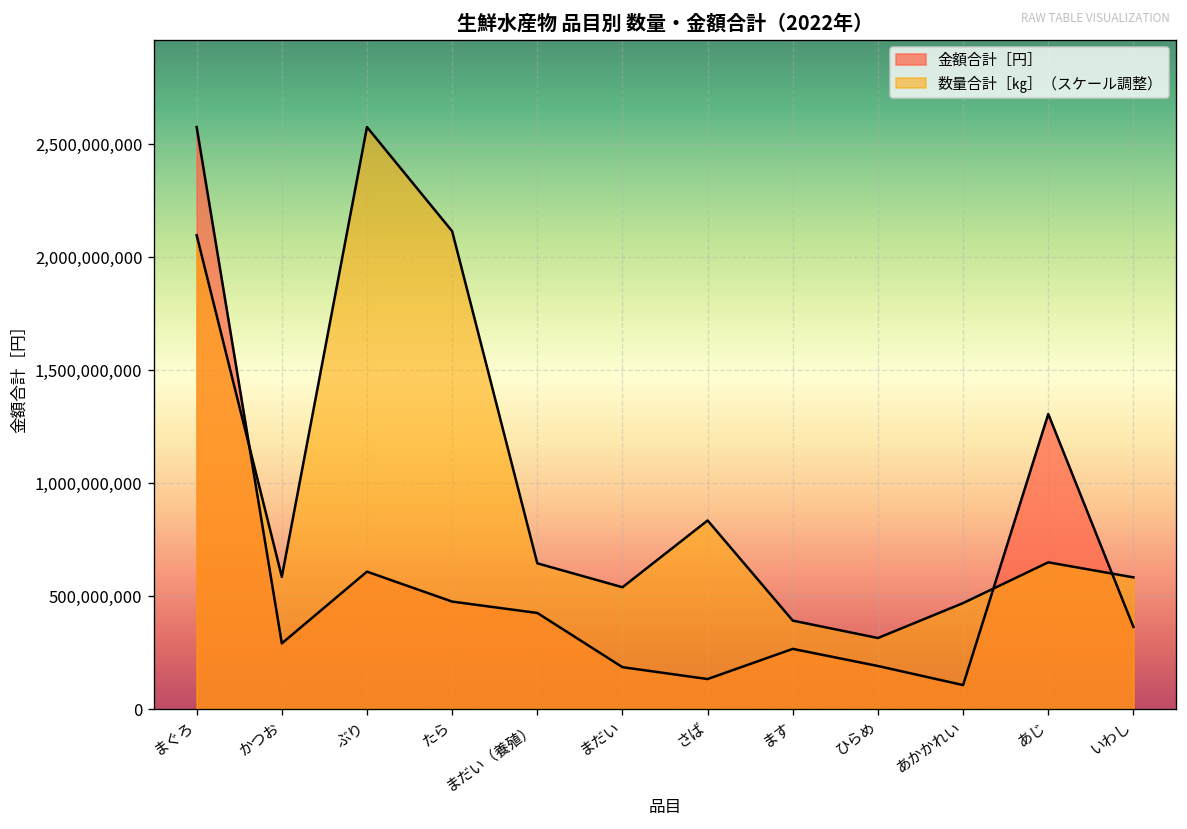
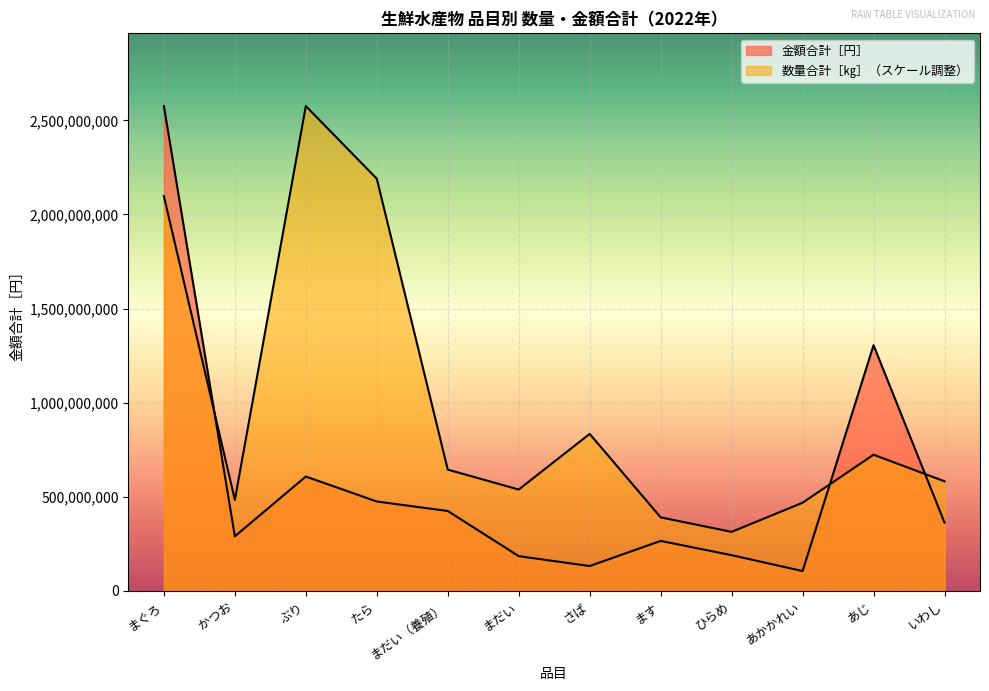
  {
    "金額合計［円］": {
      "まぐろ": "2,580,000,000",
      "かつお": "290,000,000",
      "ぶり": "610,000,000",
      "たら": "470,000,000",
      "まだい（養殖）": "420,000,000",
      "まだい": "180,000,000",
      "さば": "130,000,000",
      "ます": "270,000,000",
      "ひらめ": "190,000,000",
      "あかかれい": "110,000,000",
      "あじ": "1,310,000,000",
      "いわし": "360,000,000"
    },
    "数量合計［㎏］（スケール調整）": {
      "まぐろ": "2,100,000,000",
-     "かつお": "580,000,000",
+     "かつお": "480,000,000",
      "ぶり": "2,580,000,000",
-     "たら": "2,110,000,000",
+     "たら": "2,190,000,000",
      "まだい（養殖）": "640,000,000",
      "まだい": "540,000,000",
      "さば": "830,000,000",
      "ます": "390,000,000",
      "ひらめ": "310,000,000",
      "あかかれい": "470,000,000",
-     "あじ": "650,000,000",
+     "あじ": "720,000,000",
      "いわし": "580,000,000"
    }
  }
